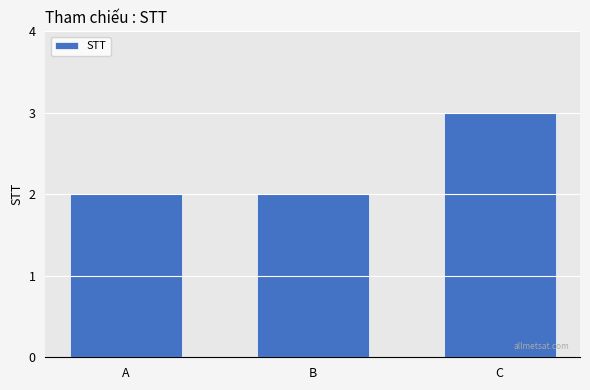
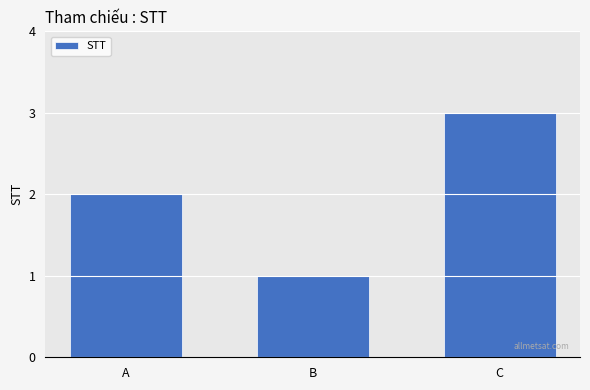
  {
    "A": 2,
-   "B": 2,
+   "B": 1,
    "C": 3
  }
